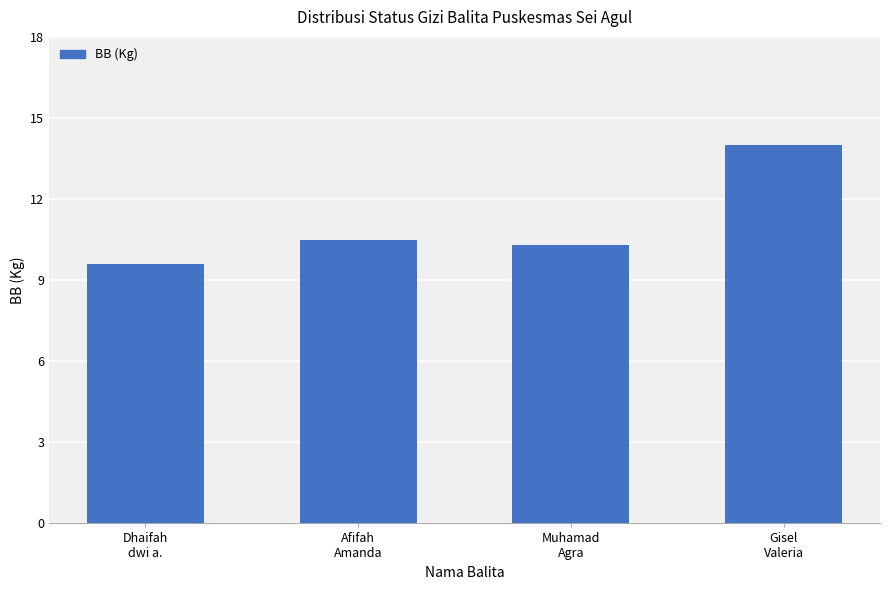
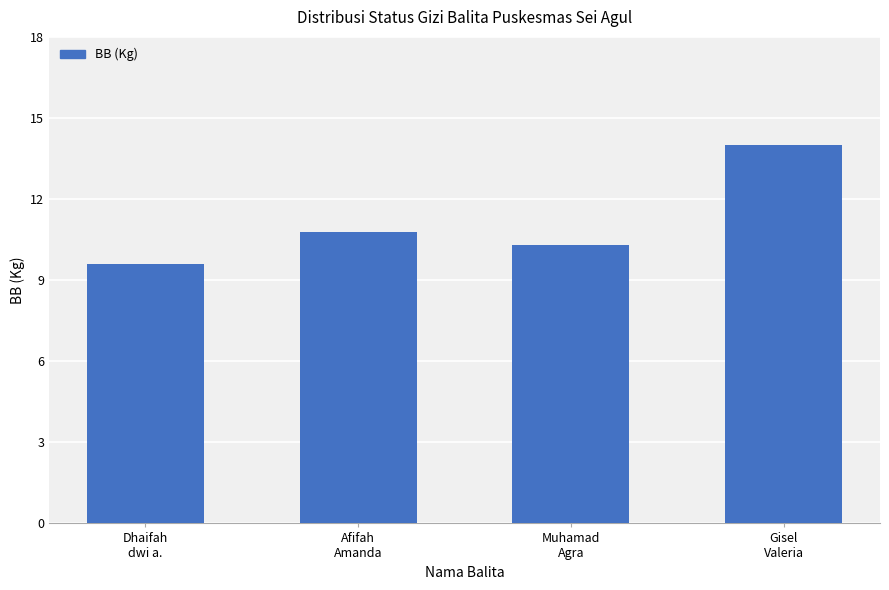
  {
    "Dhaifah dwi a.": 9.6,
-   "Afifah Amanda": 10.5,
+   "Afifah Amanda": 10.8,
    "Muhamad Agra": 10.3,
    "Gisel Valeria": 14.0
  }
